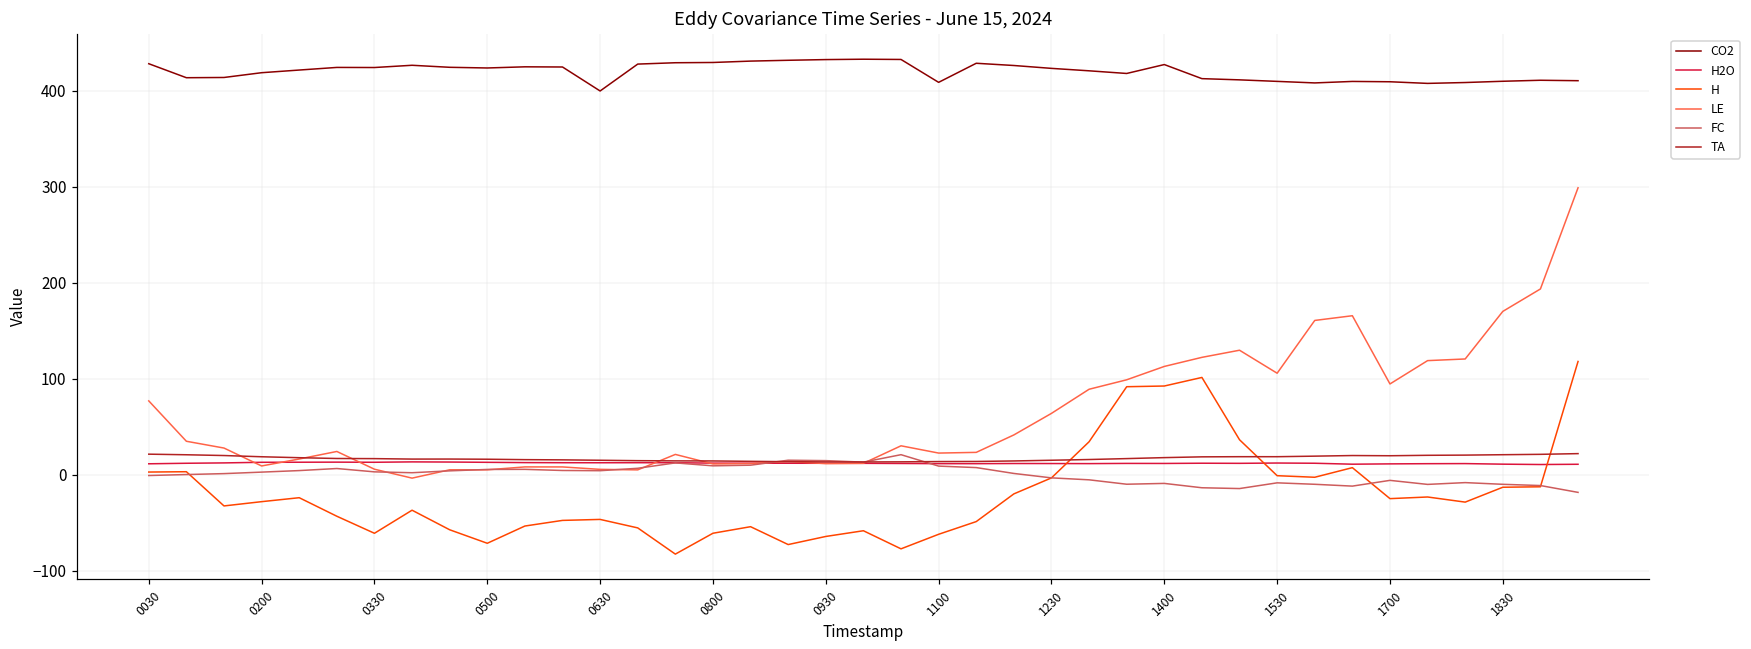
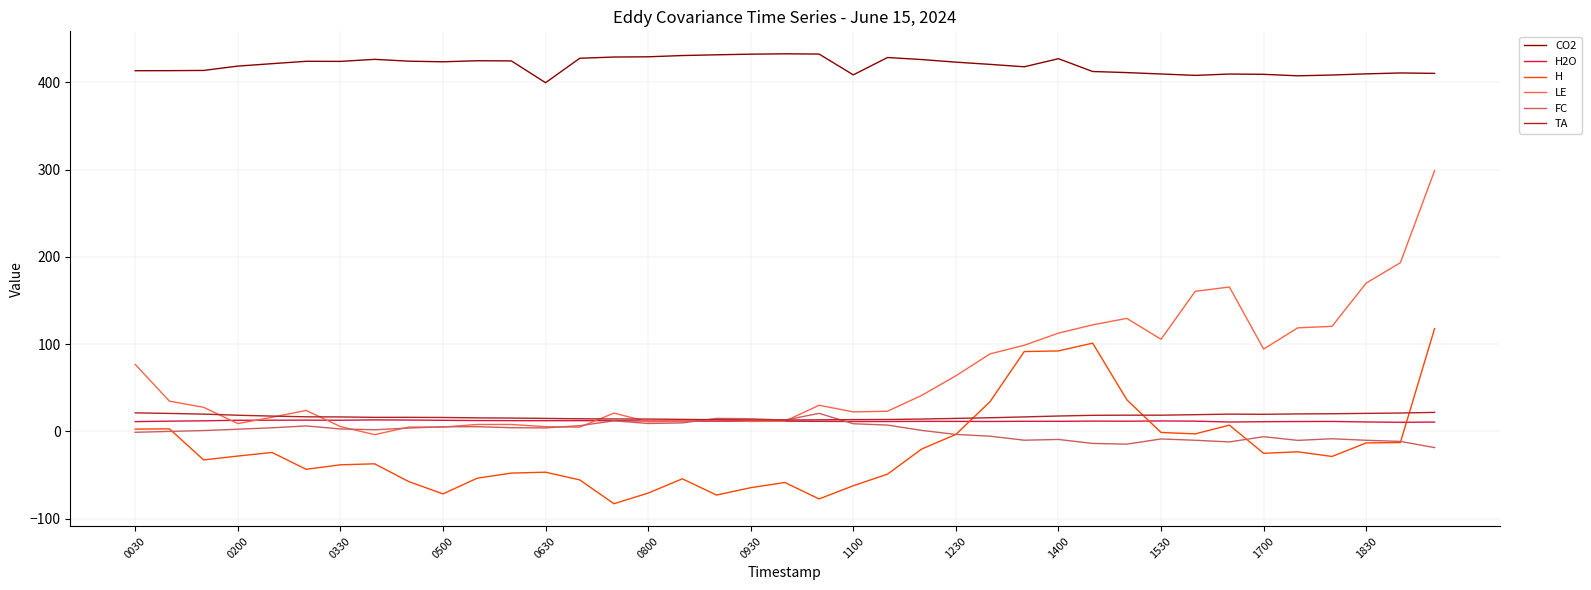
  {
    "CO2": {
-     "0030": 430,
+     "0030": 410,
      "0200": 420,
      "0330": 420,
      "0500": 420,
      "0630": 400,
      "0800": 430,
      "0930": 430,
      "1100": 410,
      "1230": 420,
      "1400": 430,
      "1530": 410,
      "1700": 410,
      "1830": 410
    },
    "H": {
      "0030": 0,
      "0200": -30,
-     "0330": -60,
+     "0330": -40,
      "0500": -70,
      "0630": -50,
-     "0800": -60,
+     "0800": -70,
      "0930": -60,
      "1100": -60,
      "1400": 90,
      "1530": 0,
      "1700": -30,
      "1830": -10
    }
  }
